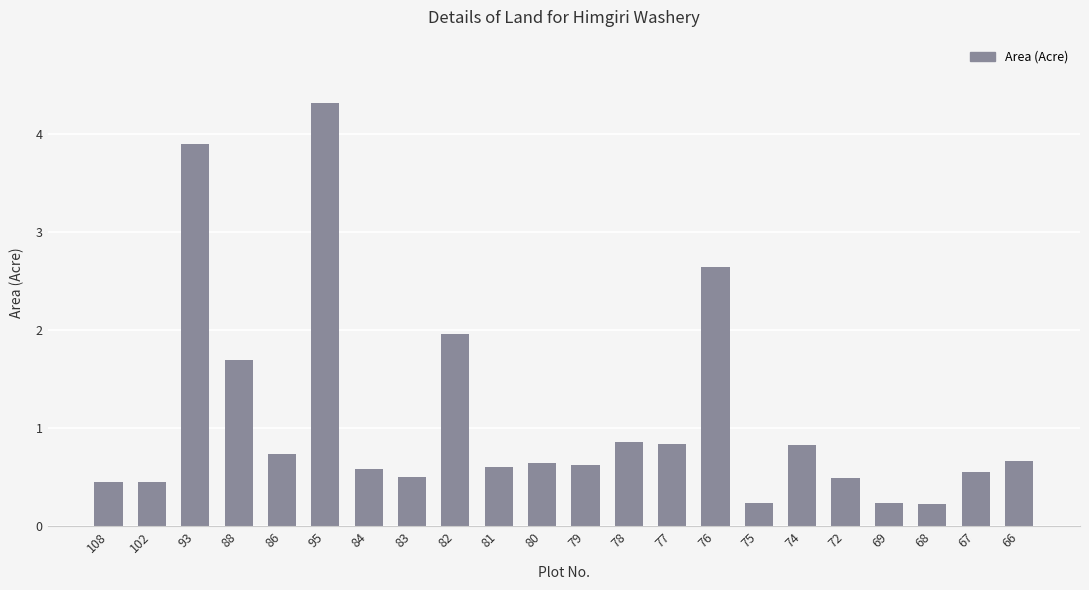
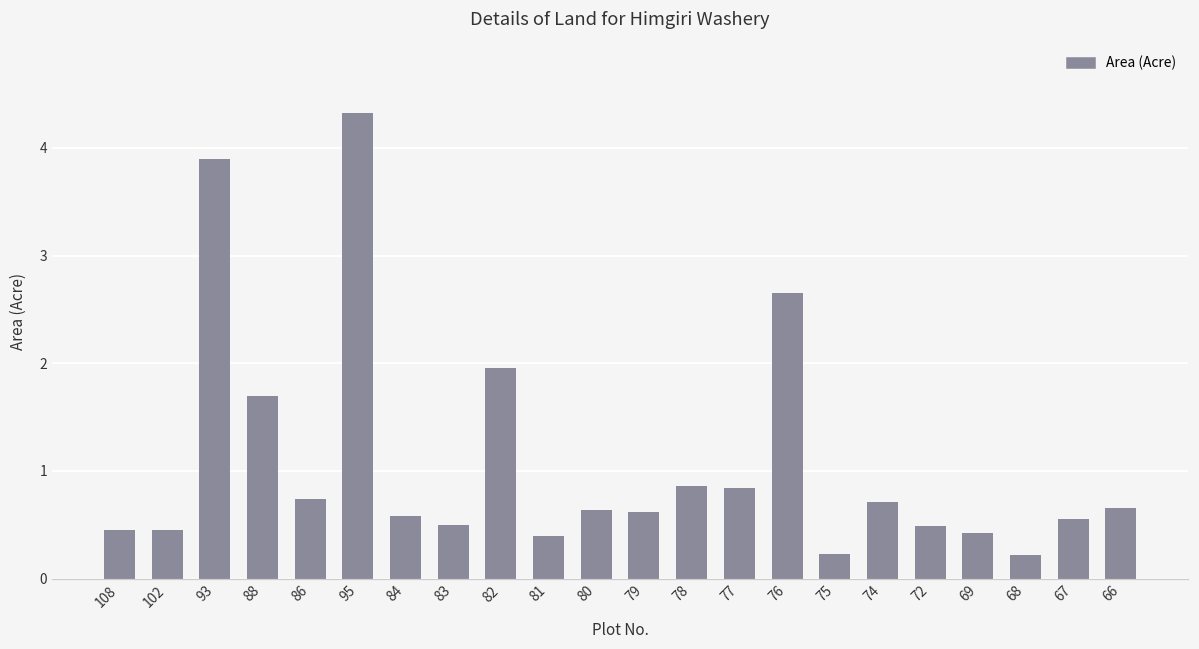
  {
    "108": 0.5,
    "102": 0.5,
    "93": 3.9,
    "88": 1.7,
    "86": 0.7,
    "95": 4.3,
    "84": 0.6,
    "83": 0.5,
    "82": 2.0,
-   "81": 0.6,
+   "81": 0.4,
    "80": 0.6,
    "79": 0.6,
    "78": 0.9,
    "77": 0.8,
    "76": 2.7,
    "75": 0.2,
-   "74": 0.8,
+   "74": 0.7,
    "72": 0.5,
-   "69": 0.2,
+   "69": 0.4,
    "68": 0.2,
    "67": 0.6,
    "66": 0.7
  }
